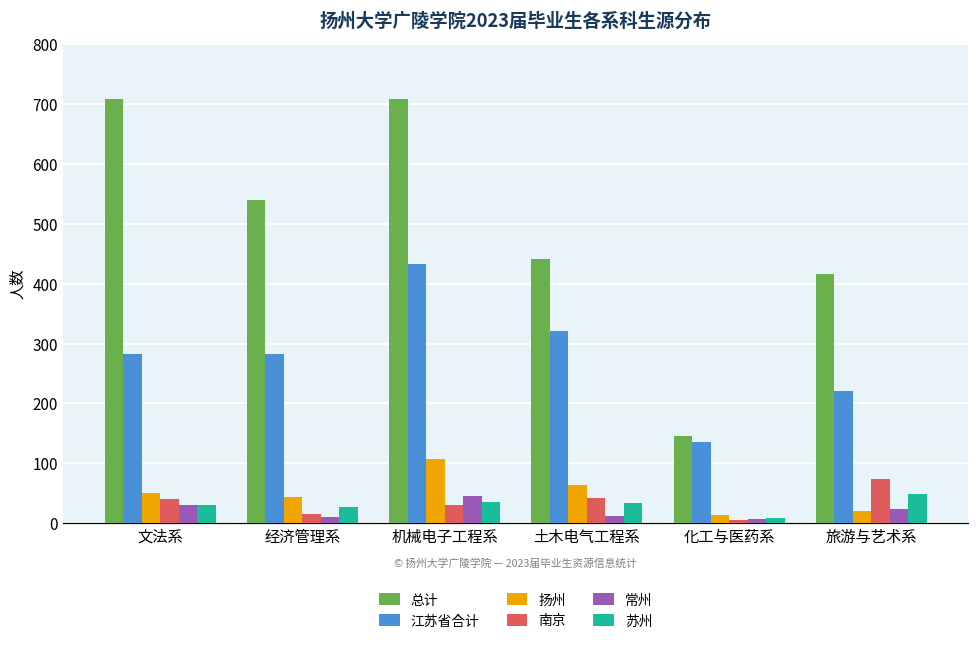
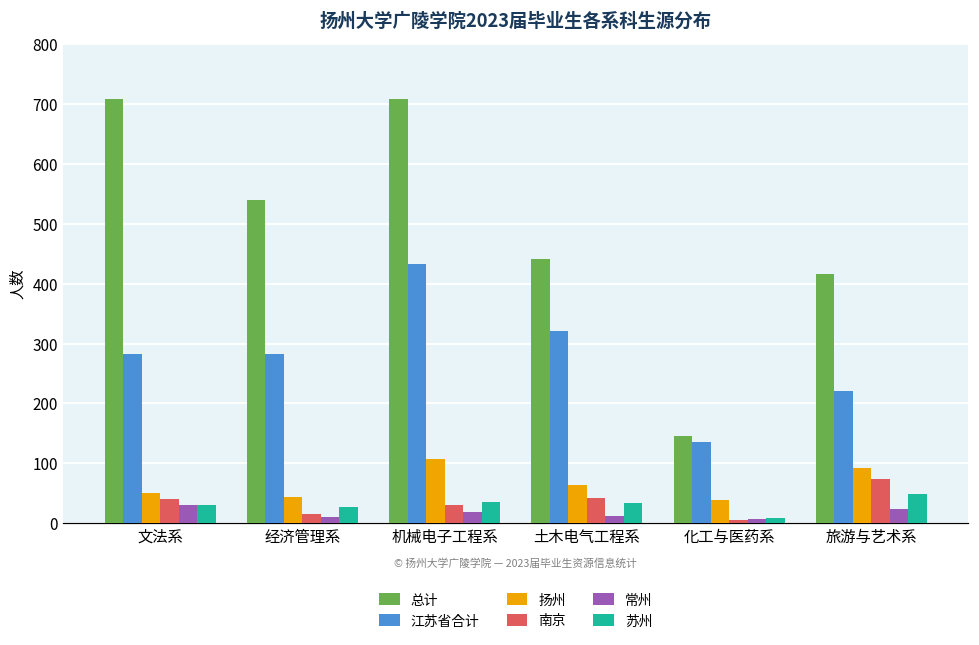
  {
    "总计": {
      "文法系": 710,
      "经济管理系": 540,
      "机械电子工程系": 710,
      "土木电气工程系": 440,
      "化工与医药系": 150,
      "旅游与艺术系": 420
    },
    "江苏省合计": {
      "文法系": 280,
      "经济管理系": 280,
      "机械电子工程系": 430,
      "土木电气工程系": 320,
      "化工与医药系": 140,
      "旅游与艺术系": 220
    },
    "扬州": {
      "文法系": 50,
      "经济管理系": 40,
      "机械电子工程系": 110,
      "土木电气工程系": 60,
-     "化工与医药系": 10,
-     "旅游与艺术系": 20
+     "化工与医药系": 40,
+     "旅游与艺术系": 90
    },
    "南京": {
      "文法系": 40,
      "经济管理系": 20,
      "机械电子工程系": 30,
      "土木电气工程系": 40,
      "化工与医药系": 10,
      "旅游与艺术系": 70
    },
    "常州": {
      "文法系": 30,
      "经济管理系": 10,
-     "机械电子工程系": 50,
+     "机械电子工程系": 20,
      "土木电气工程系": 10,
      "化工与医药系": 10,
      "旅游与艺术系": 20
    },
    "苏州": {
      "文法系": 30,
      "经济管理系": 30,
      "机械电子工程系": 40,
      "土木电气工程系": 30,
      "化工与医药系": 10,
      "旅游与艺术系": 50
    }
  }
